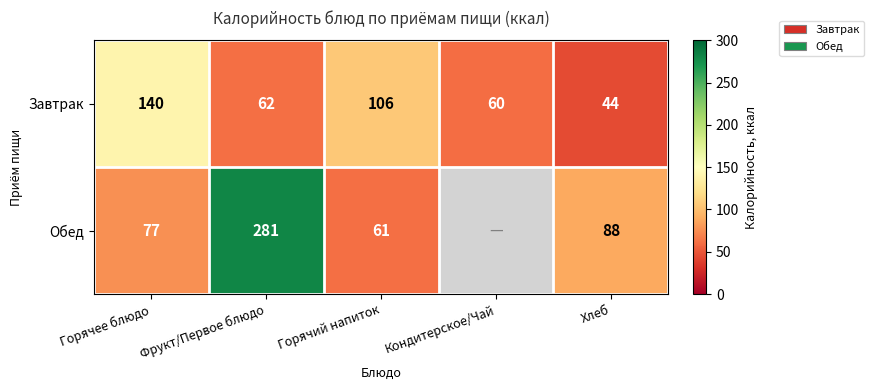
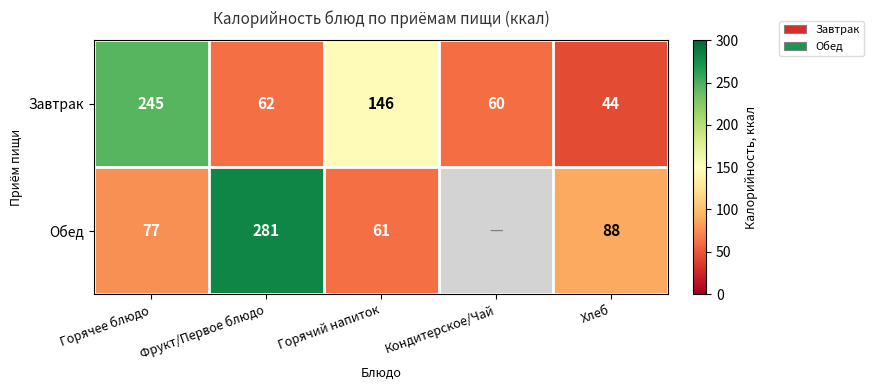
  {
    "Завтрак": {
-     "Горячее блюдо": 140,
+     "Горячее блюдо": 245,
      "Фрукт/Первое блюдо": 62,
-     "Горячий напиток": 106,
+     "Горячий напиток": 146,
      "Кондитерское/Чай": 60,
      "Хлеб": 44
    },
    "Обед": {
      "Горячее блюдо": 77,
      "Фрукт/Первое блюдо": 281,
      "Горячий напиток": 61,
      "Хлеб": 88
    }
  }
